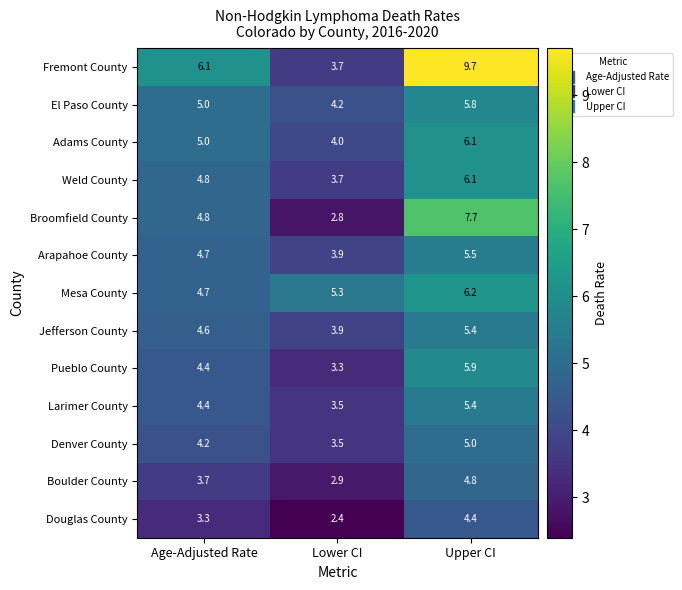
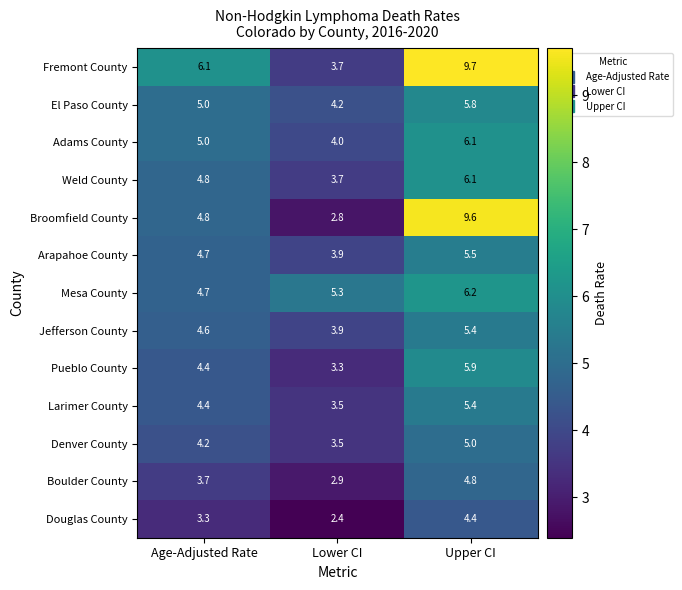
  {
    "Fremont County": {
      "Age-Adjusted Rate": 6.1,
      "Lower CI": 3.7,
      "Upper CI": 9.7
    },
    "El Paso County": {
      "Age-Adjusted Rate": 5.0,
      "Lower CI": 4.2,
      "Upper CI": 5.8
    },
    "Adams County": {
      "Age-Adjusted Rate": 5.0,
      "Lower CI": 4.0,
      "Upper CI": 6.1
    },
    "Weld County": {
      "Age-Adjusted Rate": 4.8,
      "Lower CI": 3.7,
      "Upper CI": 6.1
    },
    "Broomfield County": {
      "Age-Adjusted Rate": 4.8,
      "Lower CI": 2.8,
-     "Upper CI": 7.7
+     "Upper CI": 9.6
    },
    "Arapahoe County": {
      "Age-Adjusted Rate": 4.7,
      "Lower CI": 3.9,
      "Upper CI": 5.5
    },
    "Mesa County": {
      "Age-Adjusted Rate": 4.7,
      "Lower CI": 5.3,
      "Upper CI": 6.2
    },
    "Jefferson County": {
      "Age-Adjusted Rate": 4.6,
      "Lower CI": 3.9,
      "Upper CI": 5.4
    },
    "Pueblo County": {
      "Age-Adjusted Rate": 4.4,
      "Lower CI": 3.3,
      "Upper CI": 5.9
    },
    "Larimer County": {
      "Age-Adjusted Rate": 4.4,
      "Lower CI": 3.5,
      "Upper CI": 5.4
    },
    "Denver County": {
      "Age-Adjusted Rate": 4.2,
      "Lower CI": 3.5,
      "Upper CI": 5.0
    },
    "Boulder County": {
      "Age-Adjusted Rate": 3.7,
      "Lower CI": 2.9,
      "Upper CI": 4.8
    },
    "Douglas County": {
      "Age-Adjusted Rate": 3.3,
      "Lower CI": 2.4,
      "Upper CI": 4.4
    }
  }
